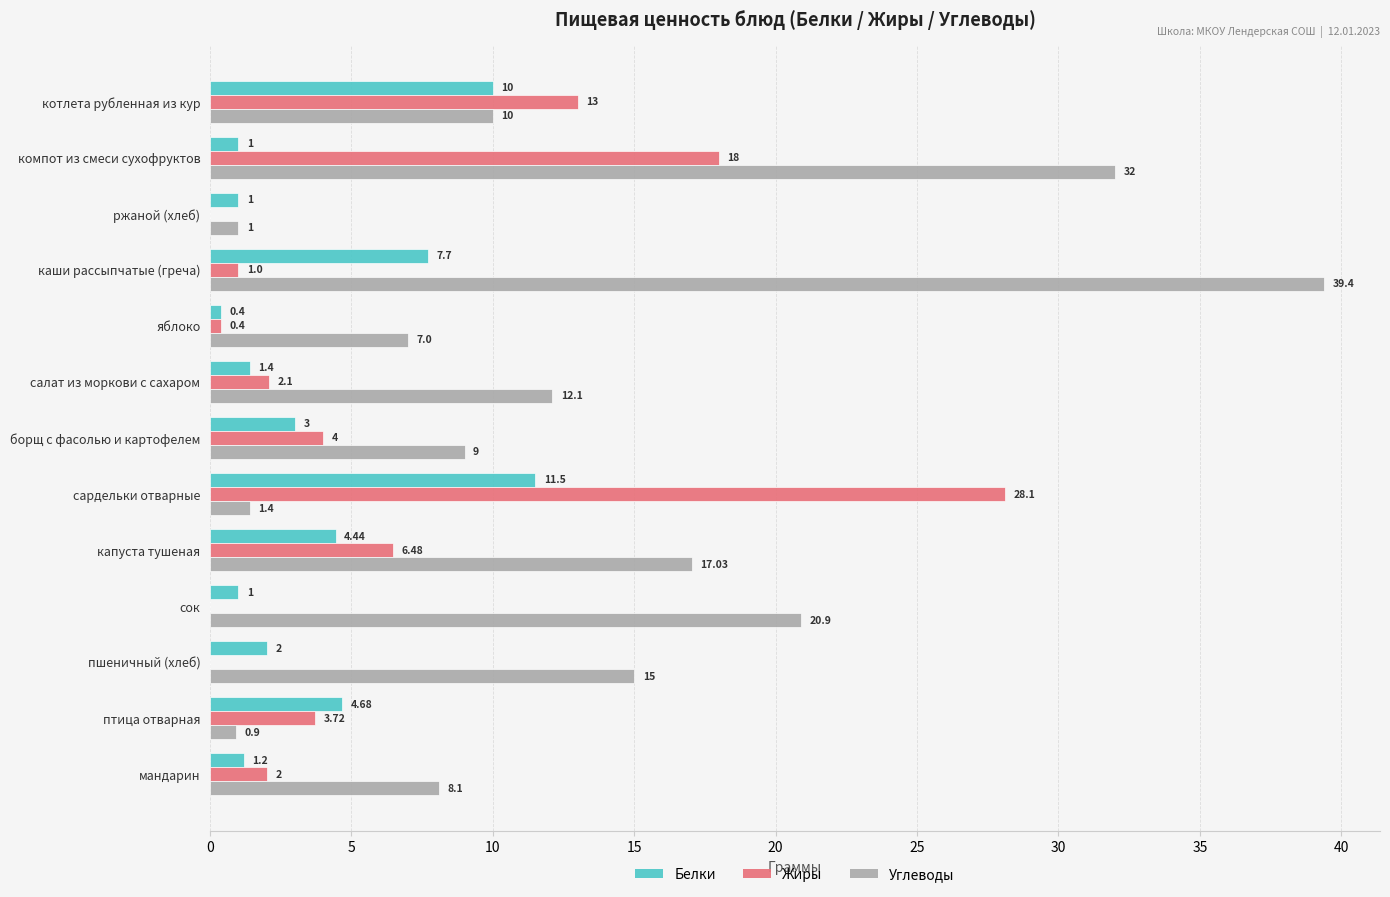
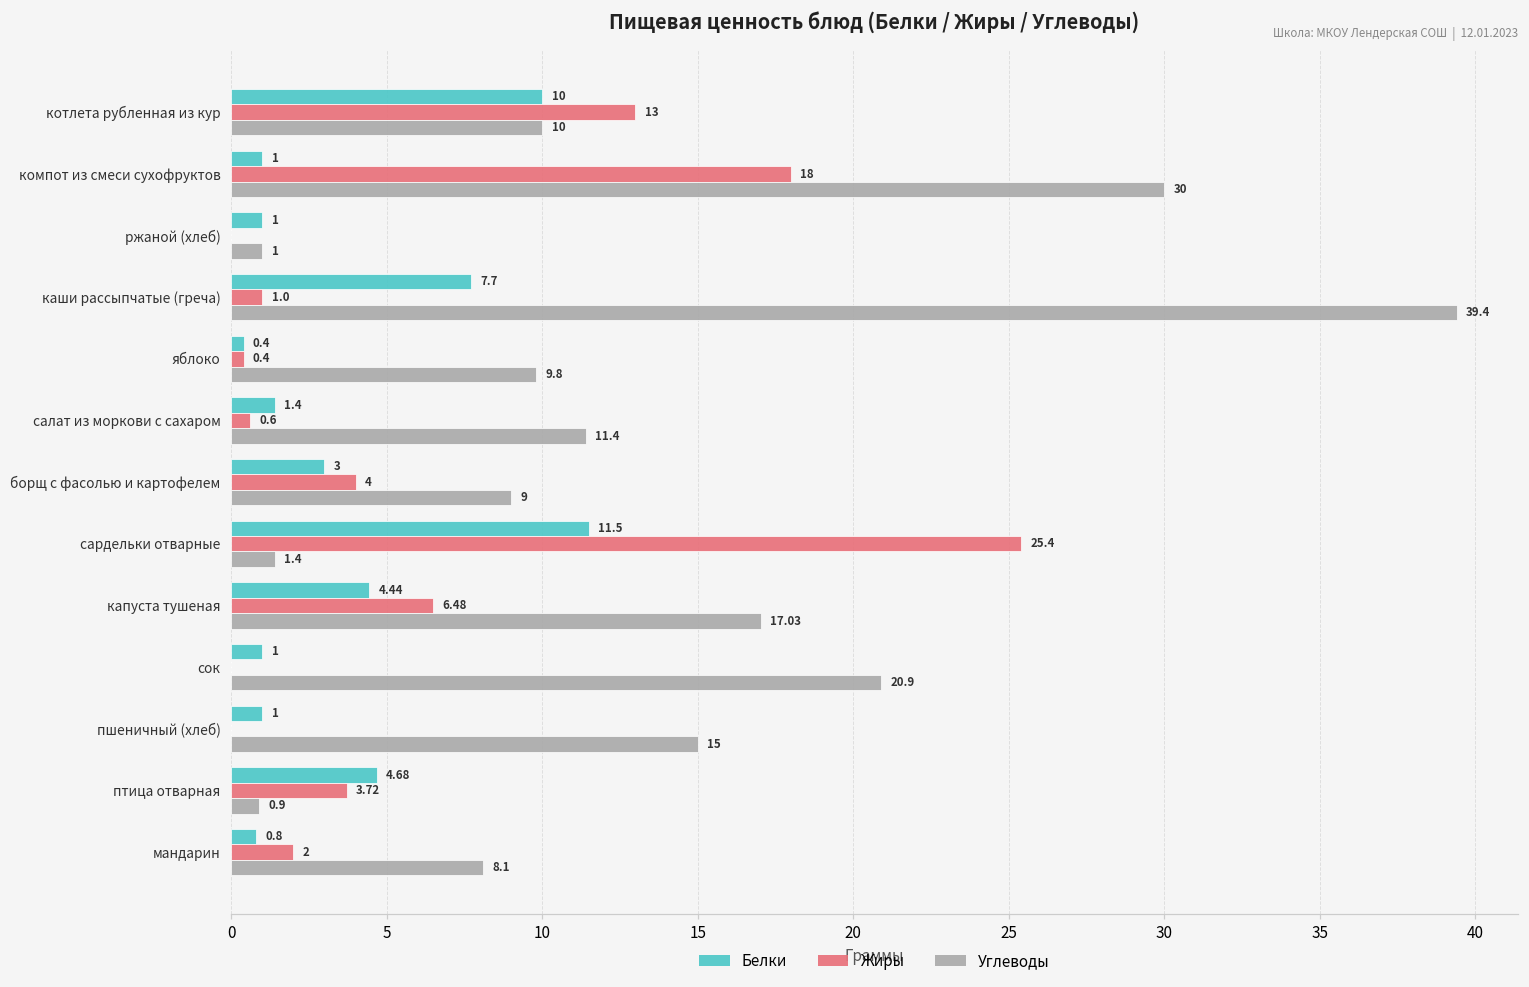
  {
    "Белки": {
      "котлета рубленная из кур": 10,
      "компот из смеси сухофруктов": 1,
      "ржаной (хлеб)": 1,
      "каши рассыпчатые (греча)": 7.7,
      "яблоко": 0.4,
      "салат из моркови с сахаром": 1.4,
      "борщ с фасолью и картофелем": 3,
      "сардельки отварные": 11.5,
      "капуста тушеная": 4.44,
      "сок": 1,
-     "пшеничный (хлеб)": 2,
+     "пшеничный (хлеб)": 1,
      "птица отварная": 4.68,
-     "мандарин": 1.2
+     "мандарин": 0.8
    },
    "Жиры": {
      "котлета рубленная из кур": 13,
      "компот из смеси сухофруктов": 18,
      "каши рассыпчатые (греча)": 1.0,
      "яблоко": 0.4,
-     "салат из моркови с сахаром": 2.1,
+     "салат из моркови с сахаром": 0.6,
      "борщ с фасолью и картофелем": 4,
-     "сардельки отварные": 28.1,
+     "сардельки отварные": 25.4,
      "капуста тушеная": 6.48,
      "птица отварная": 3.72,
      "мандарин": 2
    },
    "Углеводы": {
      "котлета рубленная из кур": 10,
-     "компот из смеси сухофруктов": 32,
+     "компот из смеси сухофруктов": 30,
      "ржаной (хлеб)": 1,
      "каши рассыпчатые (греча)": 39.4,
-     "яблоко": 7.0,
-     "салат из моркови с сахаром": 12.1,
+     "яблоко": 9.8,
+     "салат из моркови с сахаром": 11.4,
      "борщ с фасолью и картофелем": 9,
      "сардельки отварные": 1.4,
      "капуста тушеная": 17.03,
      "сок": 20.9,
      "пшеничный (хлеб)": 15,
      "птица отварная": 0.9,
      "мандарин": 8.1
    }
  }
